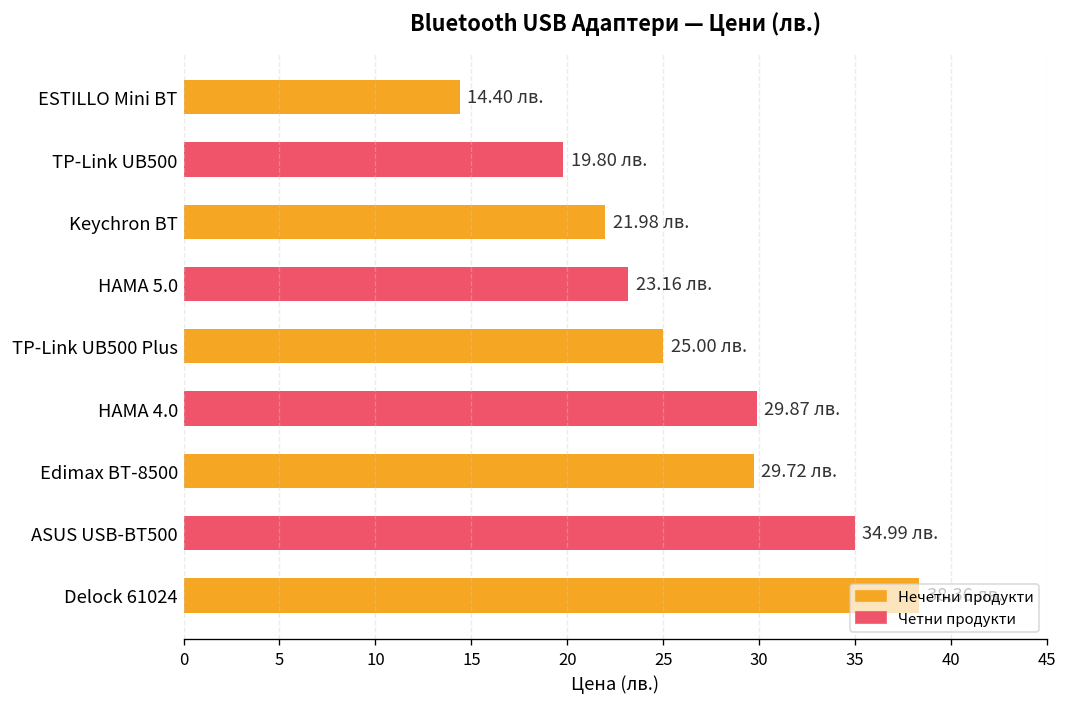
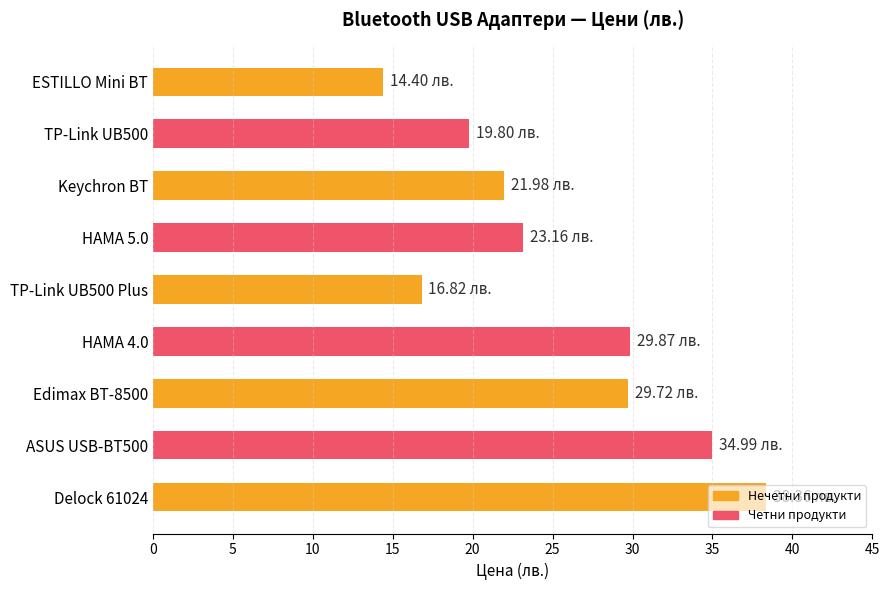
  {
    "ESTILLO Mini BT": 14.40,
    "TP-Link UB500": 19.80,
    "Keychron BT": 21.98,
    "HAMA 5.0": 23.16,
-   "TP-Link UB500 Plus": 25.00,
+   "TP-Link UB500 Plus": 16.82,
    "HAMA 4.0": 29.87,
    "Edimax BT-8500": 29.72,
    "ASUS USB-BT500": 34.99
  }
